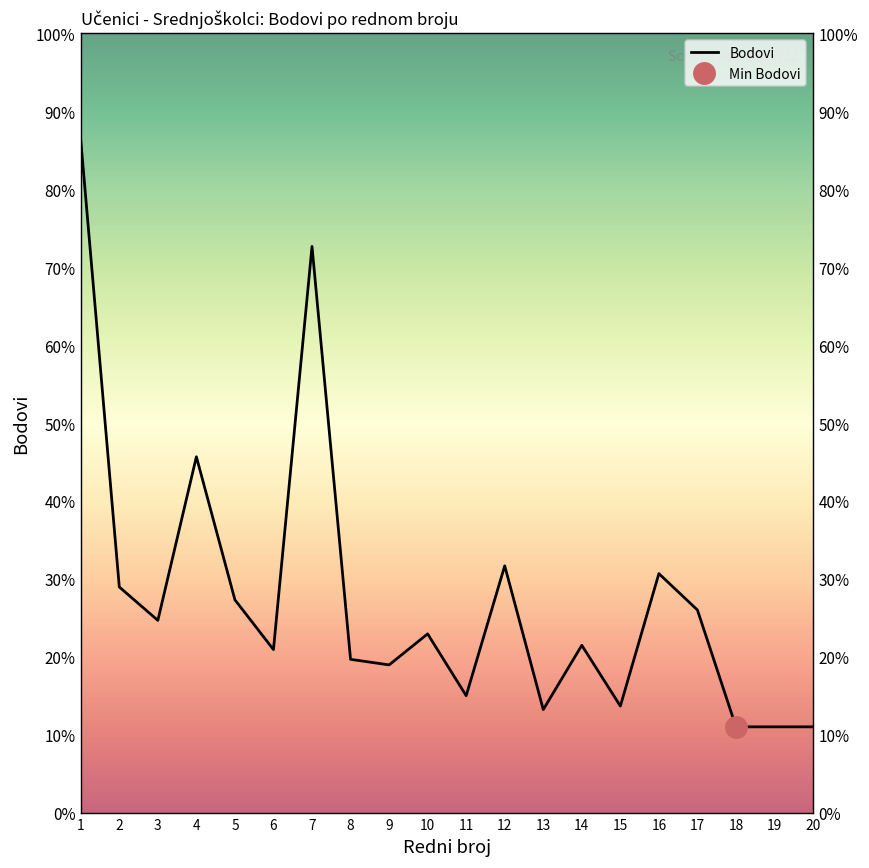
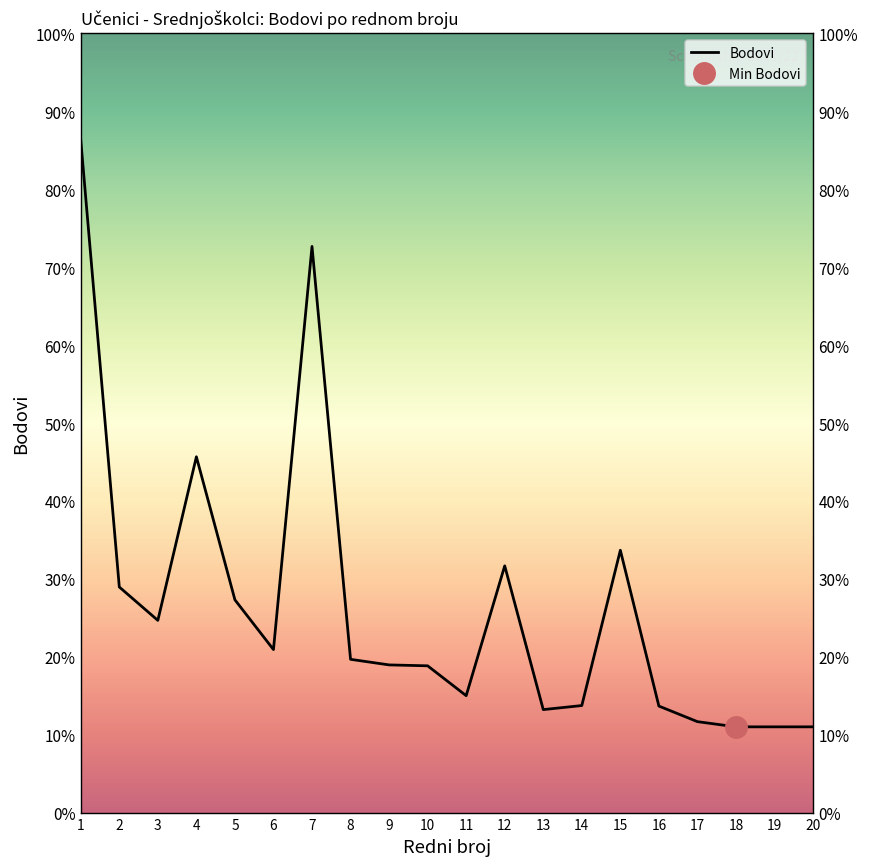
  {
    "Bodovi": {
      "1": "86%",
      "2": "29%",
      "3": "25%",
      "4": "46%",
      "5": "27%",
      "6": "21%",
      "7": "73%",
      "8": "20%",
      "9": "19%",
-     "10": "23%",
+     "10": "19%",
      "11": "15%",
      "12": "32%",
      "13": "13%",
-     "14": "21%",
-     "15": "14%",
-     "16": "31%",
-     "17": "26%",
+     "14": "14%",
+     "15": "34%",
+     "16": "14%",
+     "17": "12%",
      "19": "11%",
      "20": "11%"
    }
  }
